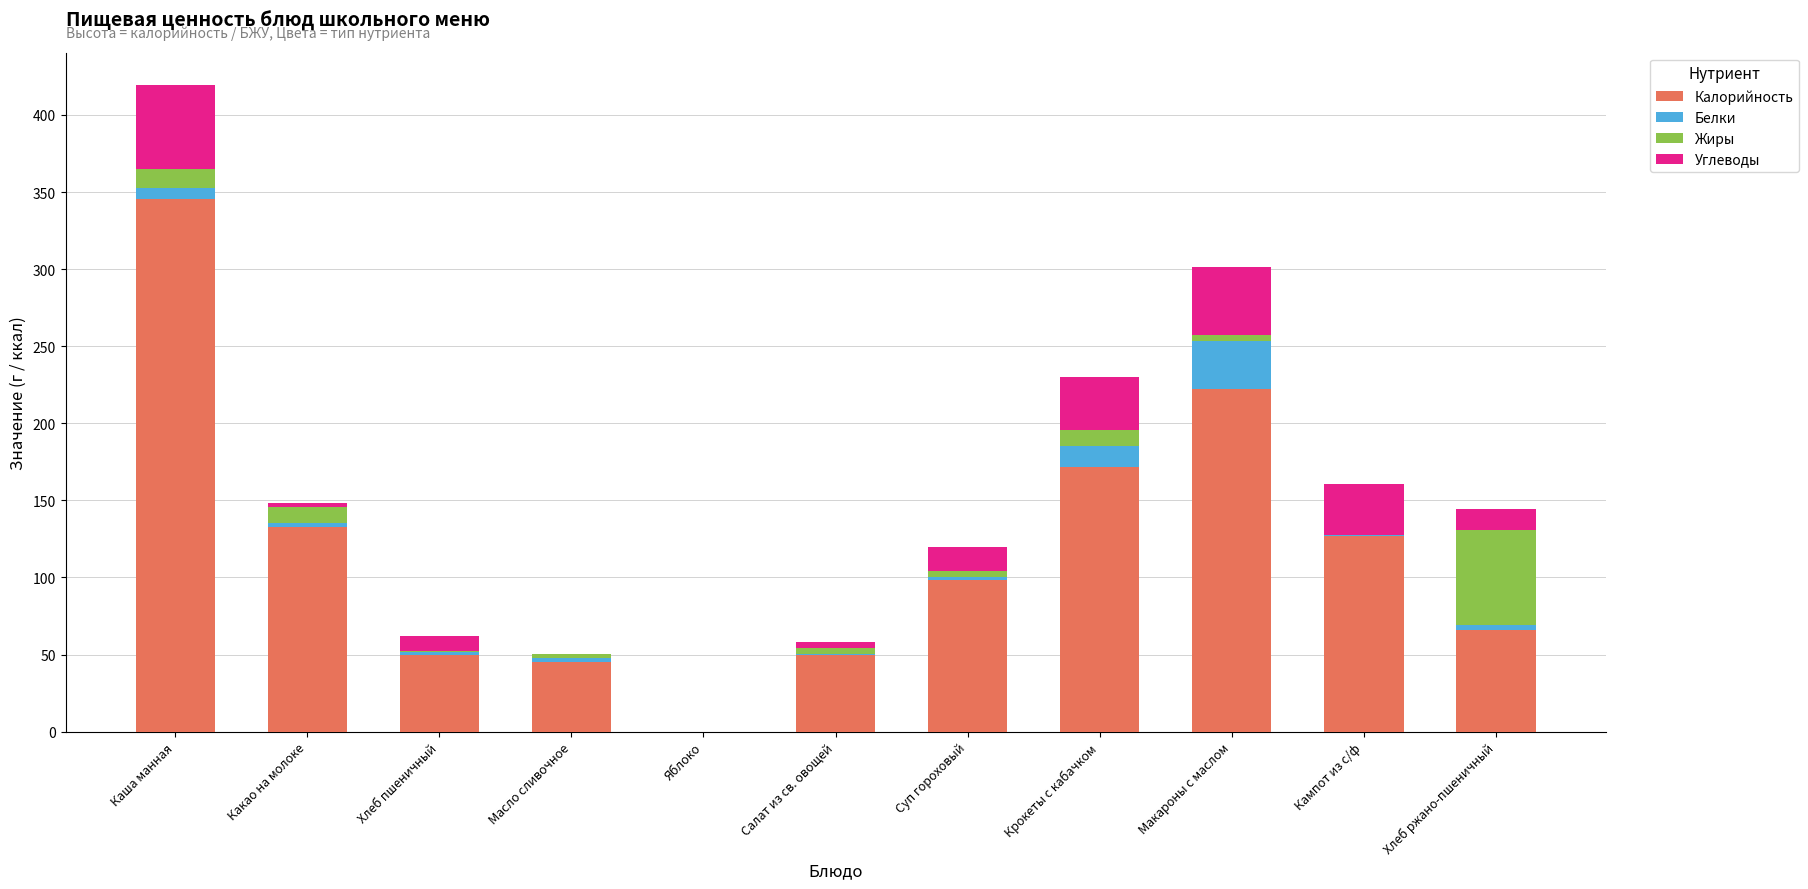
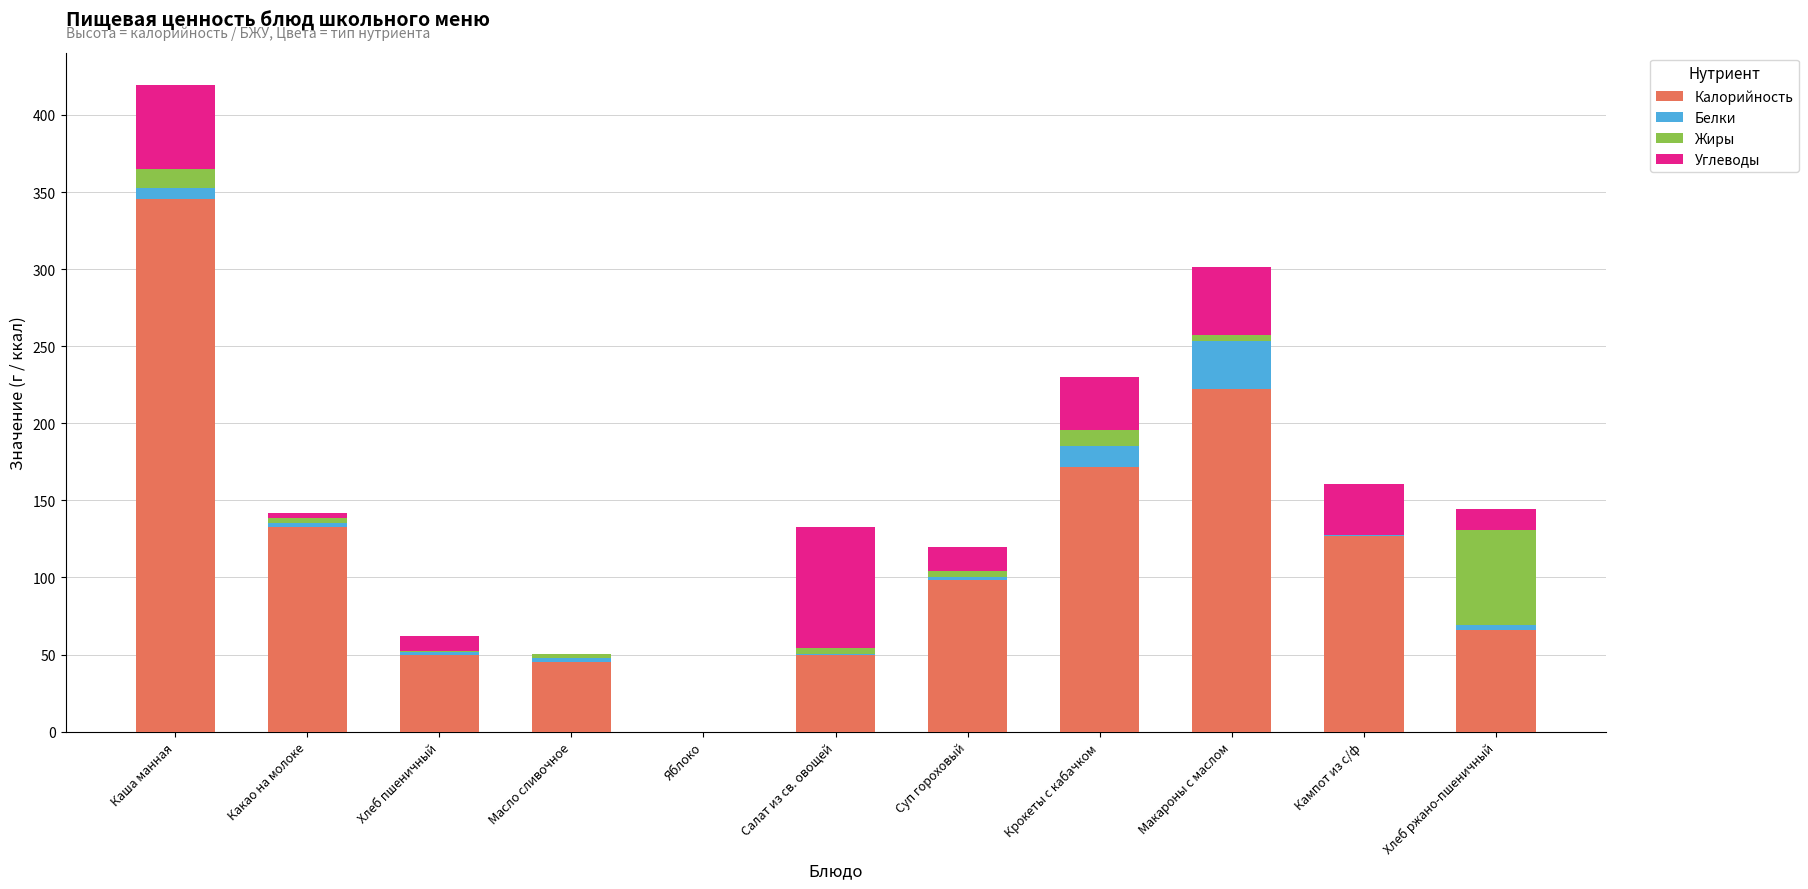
  {
    "Калорийность": {
      "Каша манная": 345,
      "Какао на молоке": 132,
      "Хлеб пшеничный": 50,
      "Масло сливочное": 45,
      "Яблоко": 0,
      "Салат из св. овощей": 50,
      "Суп гороховый": 98,
      "Крокеты с кабачком": 172,
      "Макароны с маслом": 222,
      "Кампот из с/ф": 127,
      "Хлеб ржано-пшеничный": 66
    },
    "Белки": {
      "Каша манная": 7,
      "Какао на молоке": 3,
      "Хлеб пшеничный": 2,
      "Масло сливочное": 2,
      "Яблоко": 0,
      "Суп гороховый": 2,
      "Крокеты с кабачком": 13,
      "Макароны с маслом": 31,
      "Хлеб ржано-пшеничный": 3
    },
    "Жиры": {
      "Каша манная": 13,
-     "Какао на молоке": 10,
+     "Какао на молоке": 3,
      "Масло сливочное": 3,
      "Яблоко": 0,
      "Салат из св. овощей": 4,
      "Суп гороховый": 3,
      "Крокеты с кабачком": 11,
      "Макароны с маслом": 4,
      "Хлеб ржано-пшеничный": 62
    },
    "Углеводы": {
      "Каша манная": 54,
      "Какао на молоке": 3,
      "Хлеб пшеничный": 10,
      "Масло сливочное": 0,
      "Яблоко": 0,
-     "Салат из св. овощей": 4,
+     "Салат из св. овощей": 79,
      "Суп гороховый": 16,
      "Крокеты с кабачком": 34,
      "Макароны с маслом": 44,
      "Кампот из с/ф": 33,
      "Хлеб ржано-пшеничный": 14
    }
  }
